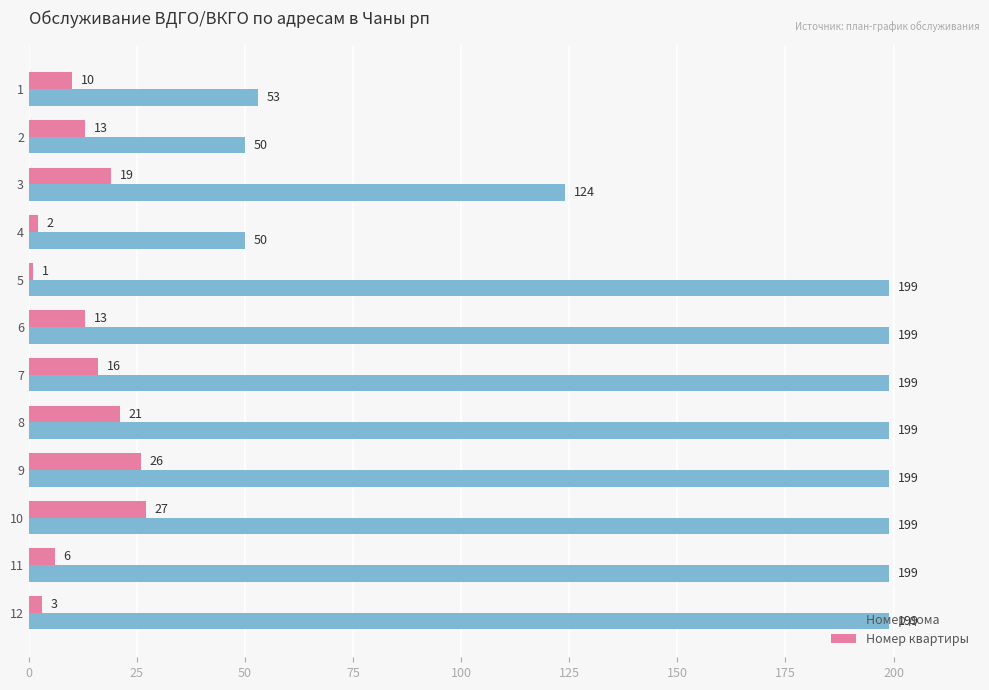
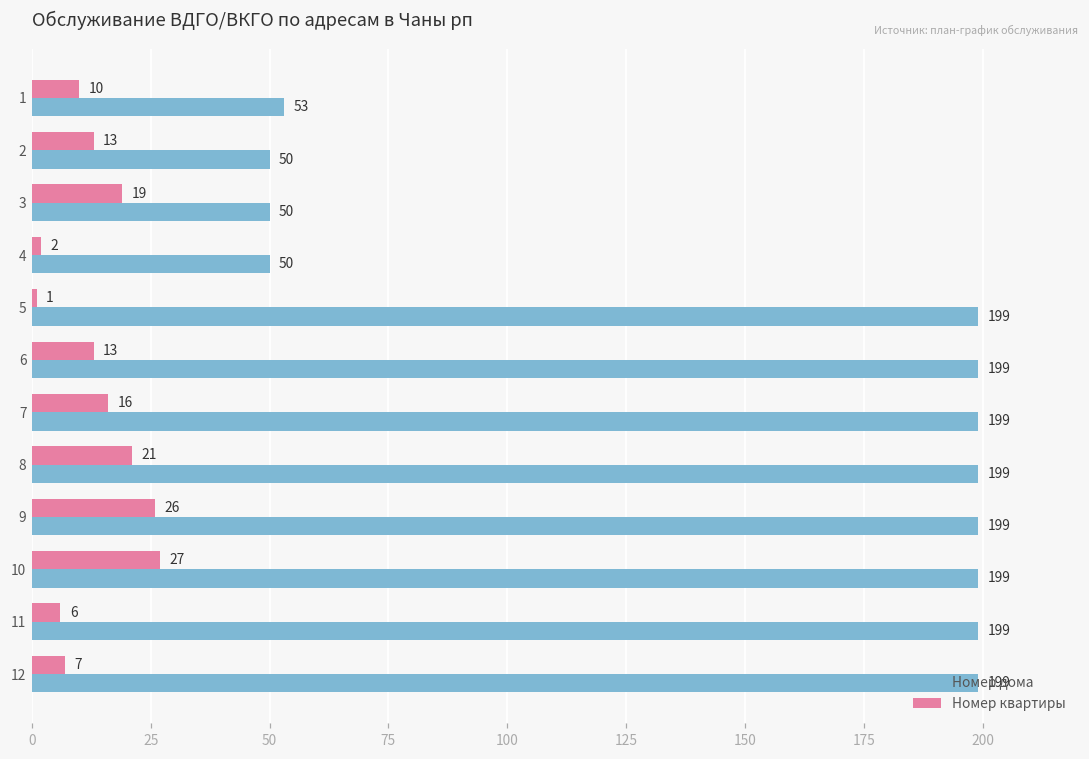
  {
    "Номер дома": {
      "1": 53,
      "2": 50,
-     "3": 124,
+     "3": 50,
      "4": 50,
      "5": 199,
      "6": 199,
      "7": 199,
      "8": 199,
      "9": 199,
      "10": 199,
      "11": 199,
      "12": 199
    },
    "Номер квартиры": {
      "1": 10,
      "2": 13,
      "3": 19,
      "4": 2,
      "5": 1,
      "6": 13,
      "7": 16,
      "8": 21,
      "9": 26,
      "10": 27,
      "11": 6,
-     "12": 3
+     "12": 7
    }
  }
